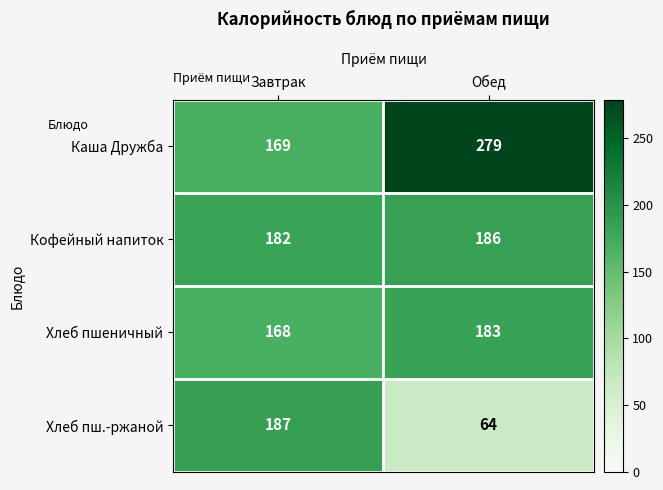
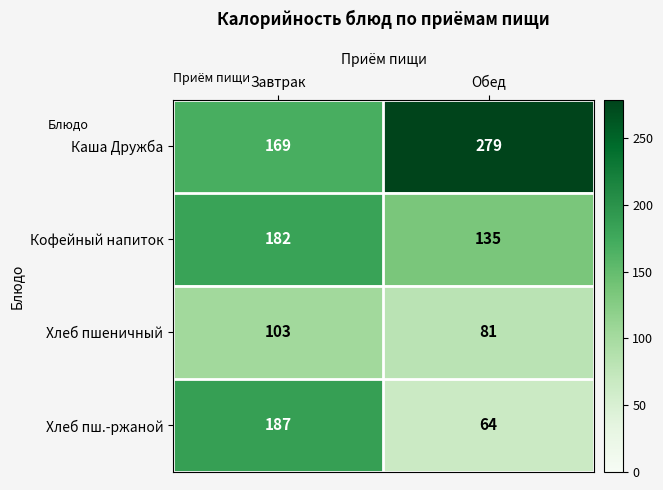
  {
    "Каша Дружба": {
      "Завтрак": 169,
      "Обед": 279
    },
    "Кофейный напиток": {
      "Завтрак": 182,
-     "Обед": 186
+     "Обед": 135
    },
    "Хлеб пшеничный": {
-     "Завтрак": 168,
-     "Обед": 183
+     "Завтрак": 103,
+     "Обед": 81
    },
    "Хлеб пш.-ржаной": {
      "Завтрак": 187,
      "Обед": 64
    }
  }
